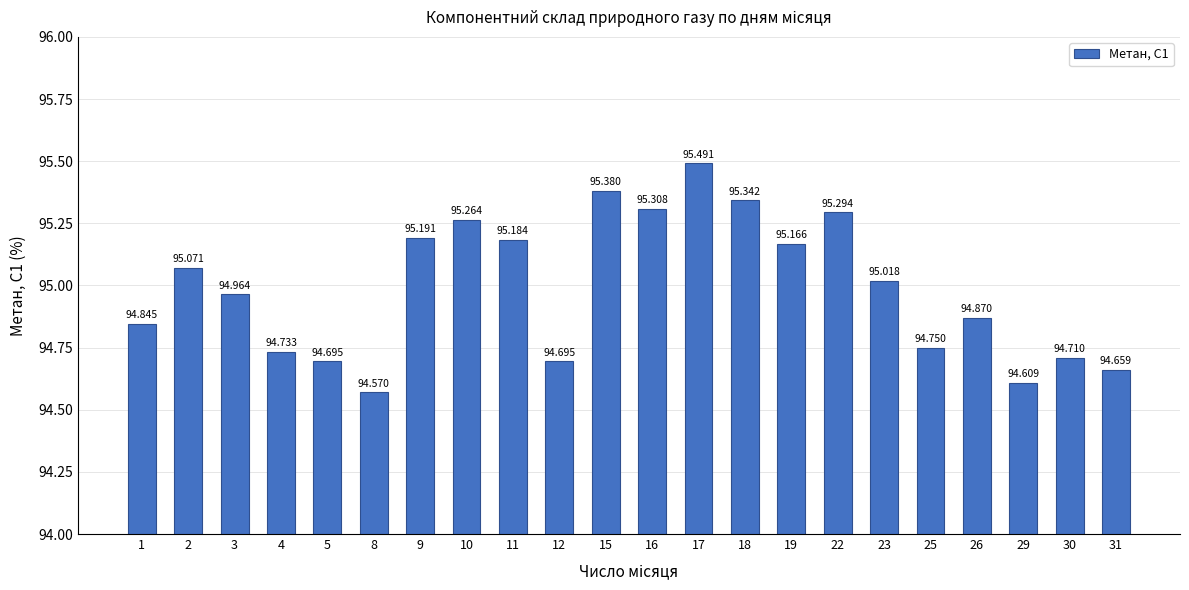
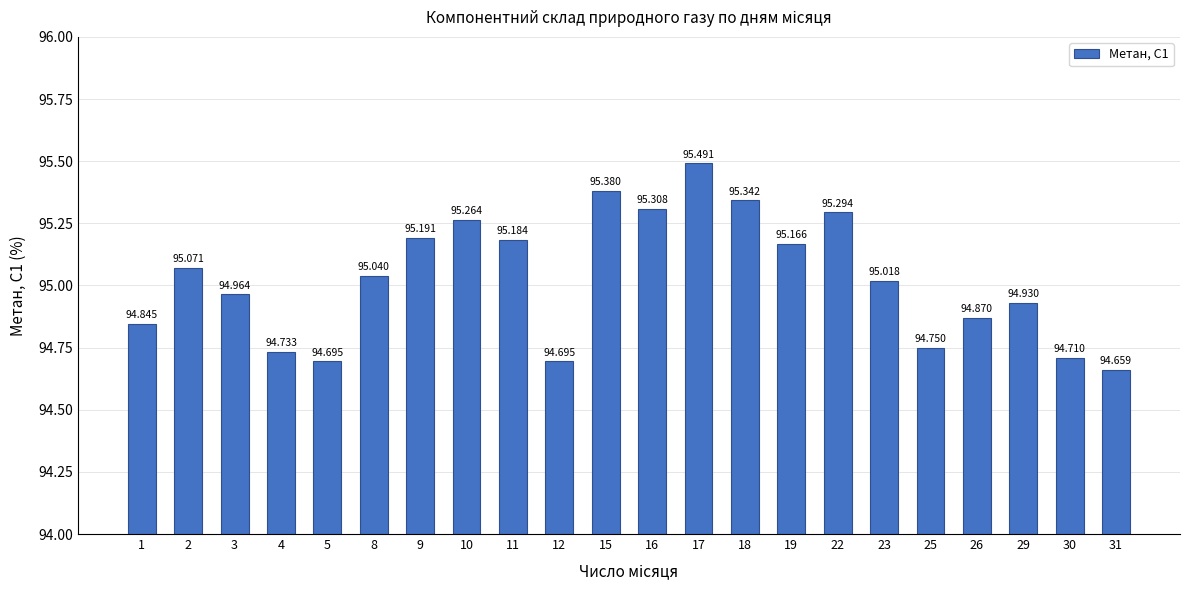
  {
    "1": 94.845,
    "2": 95.071,
    "3": 94.964,
    "4": 94.733,
    "5": 94.695,
-   "8": 94.570,
+   "8": 95.040,
    "9": 95.191,
    "10": 95.264,
    "11": 95.184,
    "12": 94.695,
    "15": 95.380,
    "16": 95.308,
    "17": 95.491,
    "18": 95.342,
    "19": 95.166,
    "22": 95.294,
    "23": 95.018,
    "25": 94.750,
    "26": 94.870,
-   "29": 94.609,
+   "29": 94.930,
    "30": 94.710,
    "31": 94.659
  }
